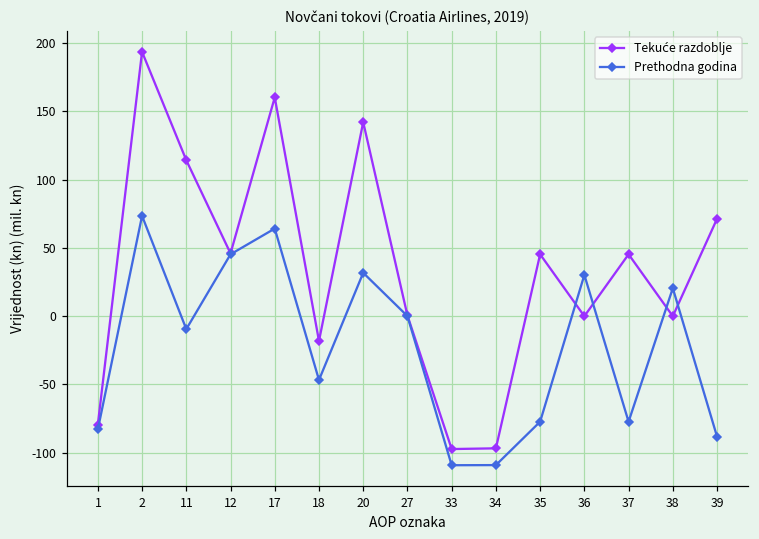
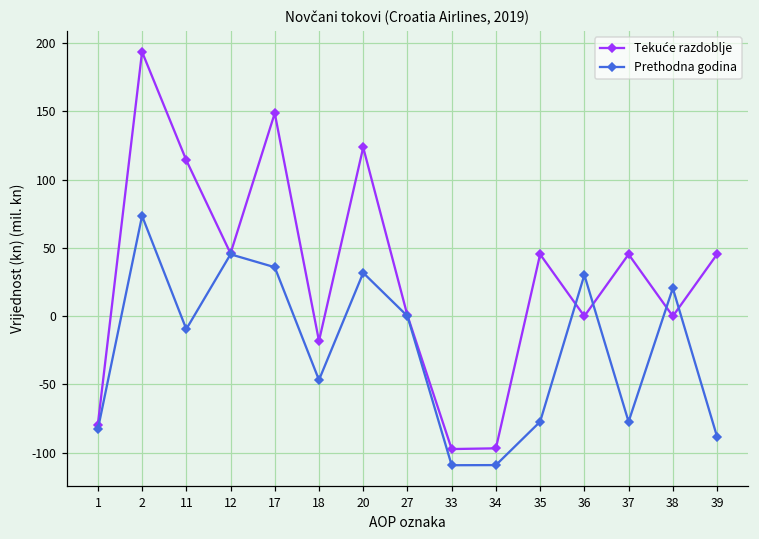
  {
    "Tekuće razdoblje": {
      "1": -79,
      "2": 194,
      "11": 114,
-     "17": 160,
+     "17": 149,
      "18": -18,
-     "20": 142,
+     "20": 124,
      "33": -97,
      "34": -97,
      "35": 45,
      "36": 0,
      "37": 45,
      "38": 0,
-     "39": 71
+     "39": 45
    },
    "Prethodna godina": {
      "1": -83,
      "2": 73,
      "11": -9,
-     "17": 64,
+     "17": 36,
      "18": -47,
      "20": 32,
      "33": -109,
      "34": -109,
      "35": -77,
      "36": 30,
      "37": -77,
      "38": 21,
      "39": -88
    }
  }
